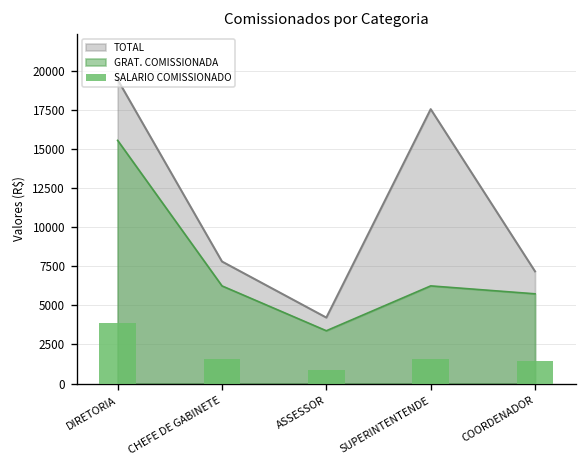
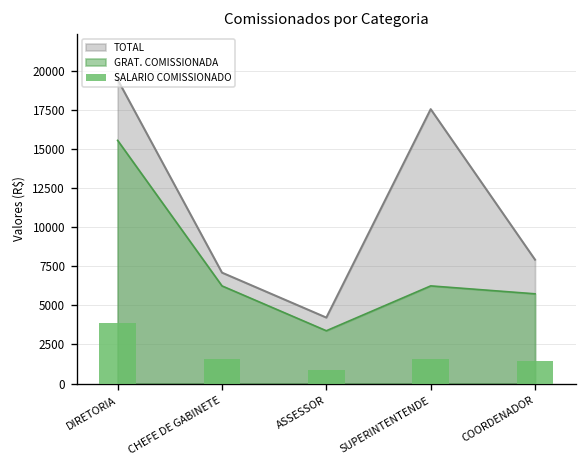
  {
    "TOTAL": {
-     "CHEFE DE GABINETE": 7800,
+     "CHEFE DE GABINETE": 7100,
      "ASSESSOR": 4200,
      "SUPERINTENTENDE": 17600,
-     "COORDENADOR": 7200
+     "COORDENADOR": 7900
    }
  }
